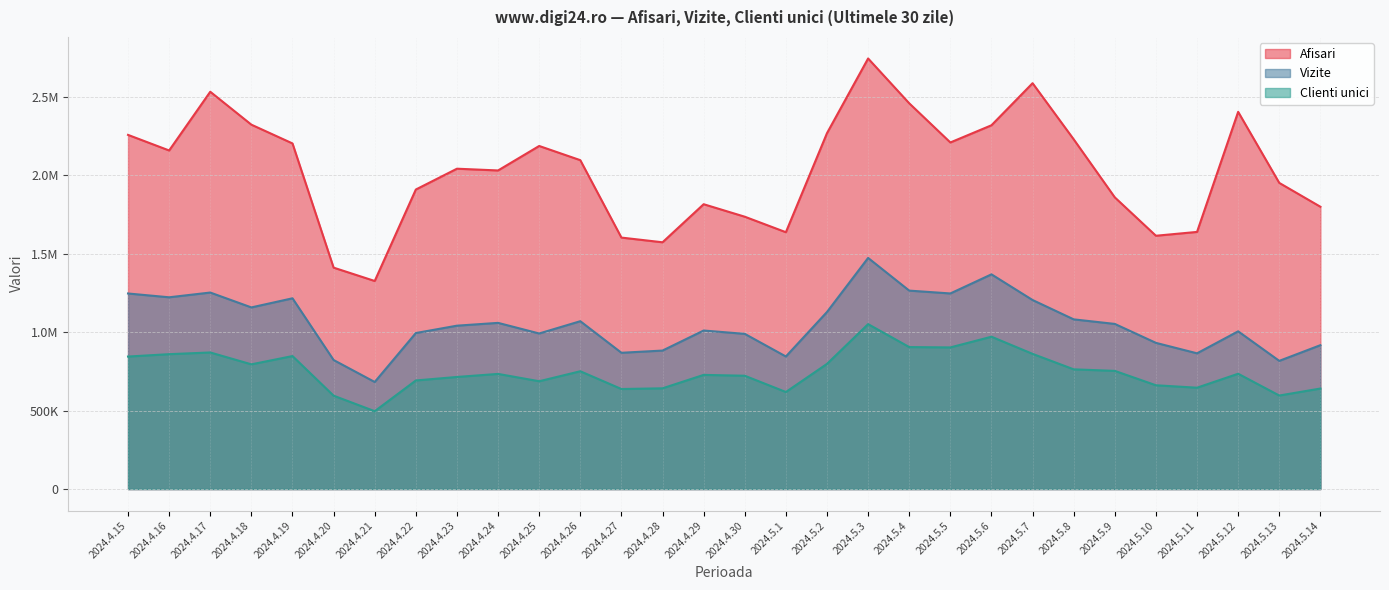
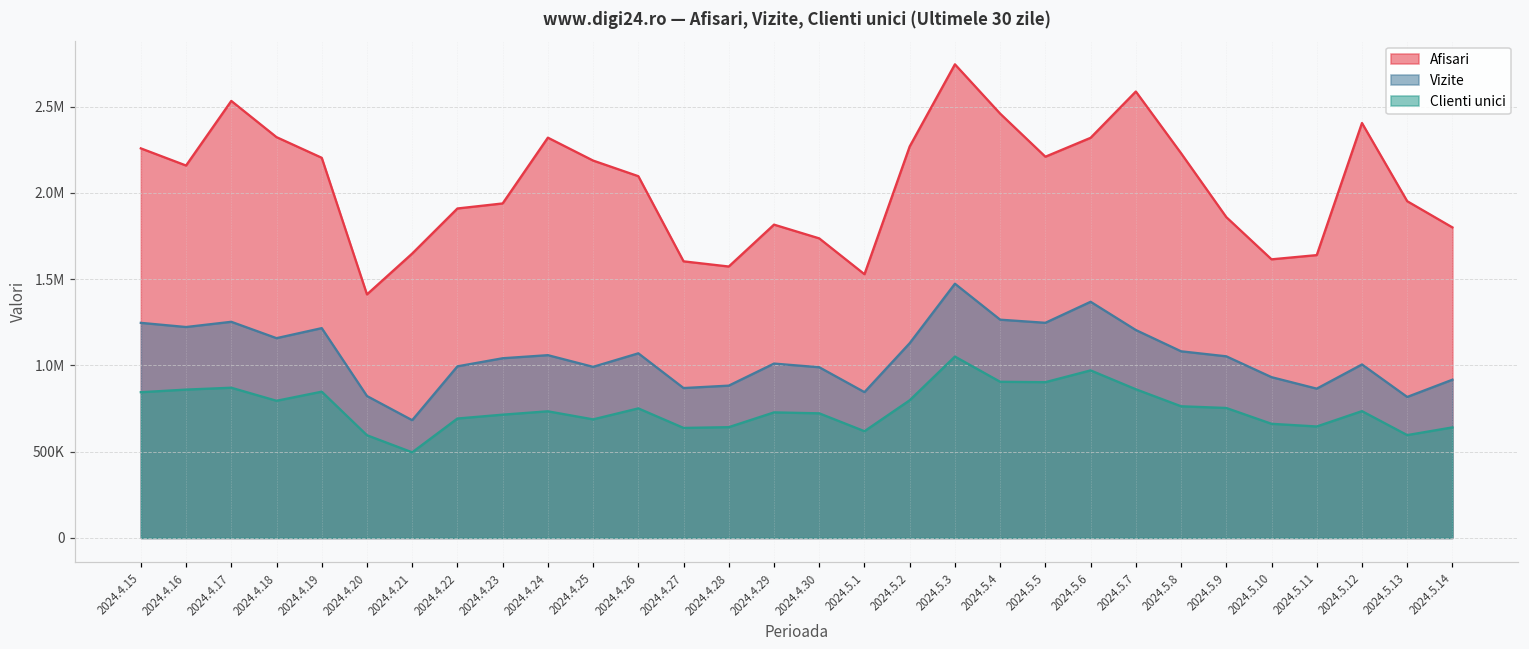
  {
    "Afisari": {
      "2024.4.15": 2260000,
      "2024.4.16": 2160000,
      "2024.4.17": 2530000,
      "2024.4.18": 2320000,
      "2024.4.19": 2200000,
      "2024.4.20": 1410000,
-     "2024.4.21": 1330000,
+     "2024.4.21": 1650000,
      "2024.4.22": 1910000,
-     "2024.4.23": 2040000,
-     "2024.4.24": 2030000,
+     "2024.4.23": 1940000,
+     "2024.4.24": 2320000,
      "2024.4.25": 2190000,
      "2024.4.26": 2100000,
      "2024.4.27": 1600000,
      "2024.4.28": 1570000,
      "2024.4.29": 1820000,
      "2024.4.30": 1740000,
-     "2024.5.1": 1640000,
+     "2024.5.1": 1530000,
      "2024.5.2": 2270000,
      "2024.5.3": 2750000,
      "2024.5.4": 2460000,
      "2024.5.5": 2210000,
      "2024.5.6": 2320000,
      "2024.5.7": 2590000,
      "2024.5.8": 2230000,
      "2024.5.9": 1860000,
      "2024.5.10": 1620000,
      "2024.5.11": 1640000,
      "2024.5.12": 2410000,
      "2024.5.13": 1950000,
      "2024.5.14": 1800000
    }
  }
